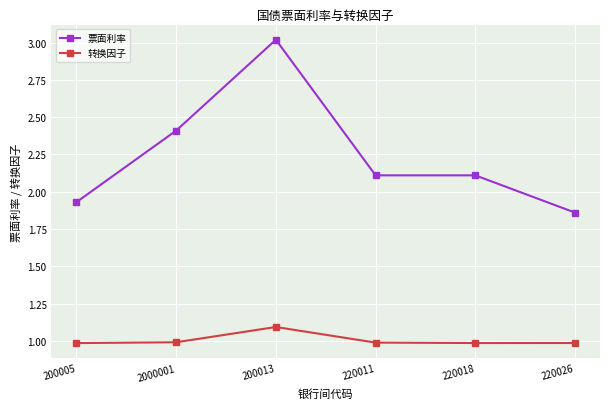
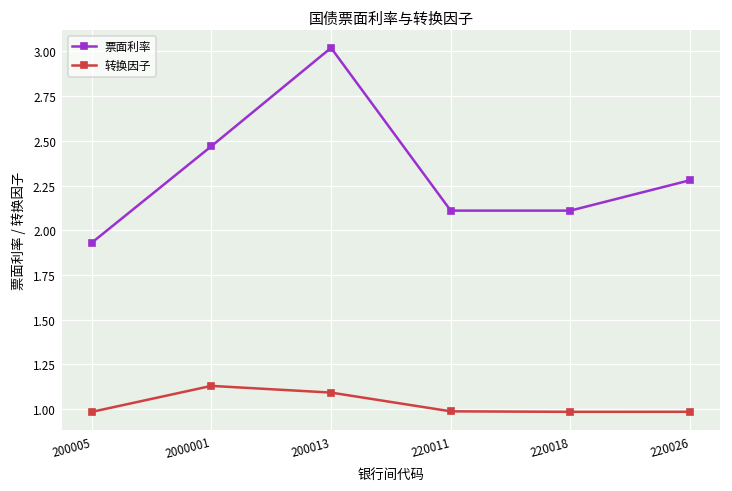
  {
    "票面利率": {
      "200005": 1.93,
-     "2000001": 2.41,
+     "2000001": 2.47,
      "200013": 3.02,
      "220011": 2.11,
      "220018": 2.11,
-     "220026": 1.86
+     "220026": 2.28
    },
    "转换因子": {
      "200005": 0.98,
-     "2000001": 0.99,
+     "2000001": 1.13,
      "200013": 1.09,
      "220011": 0.99,
      "220018": 0.98,
      "220026": 0.99
    }
  }
